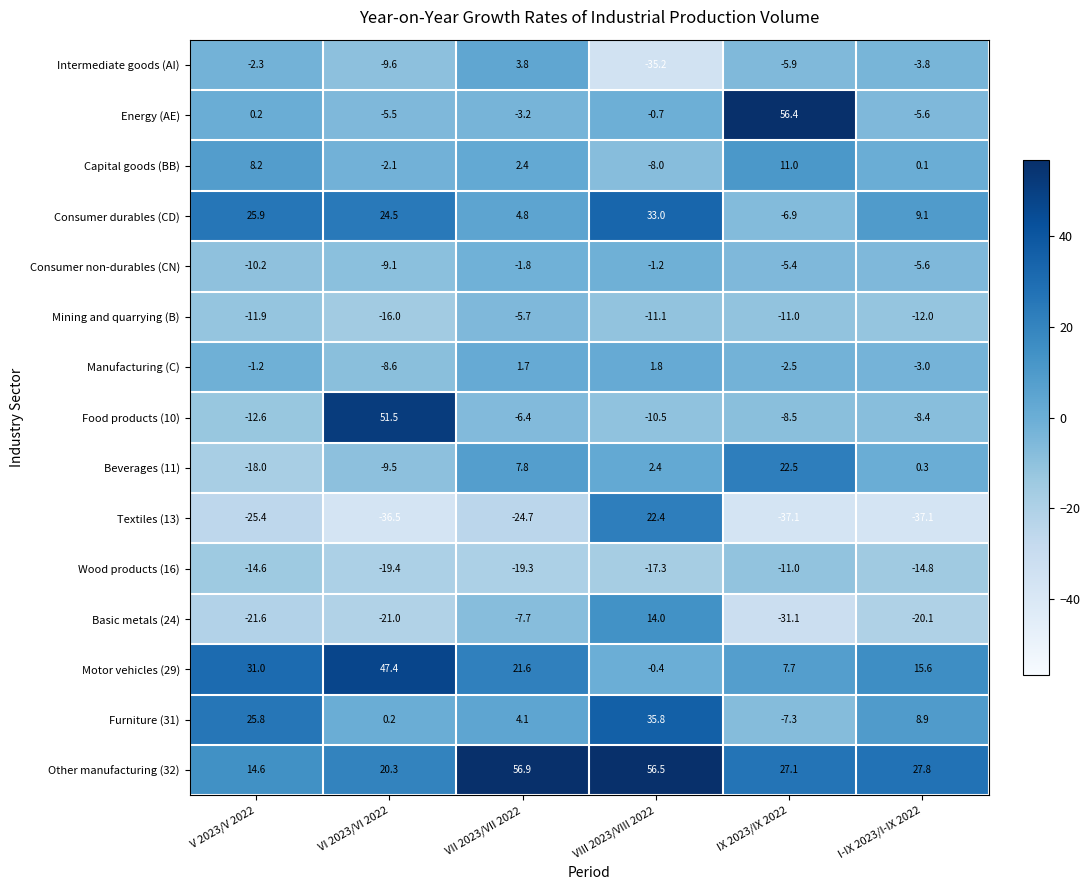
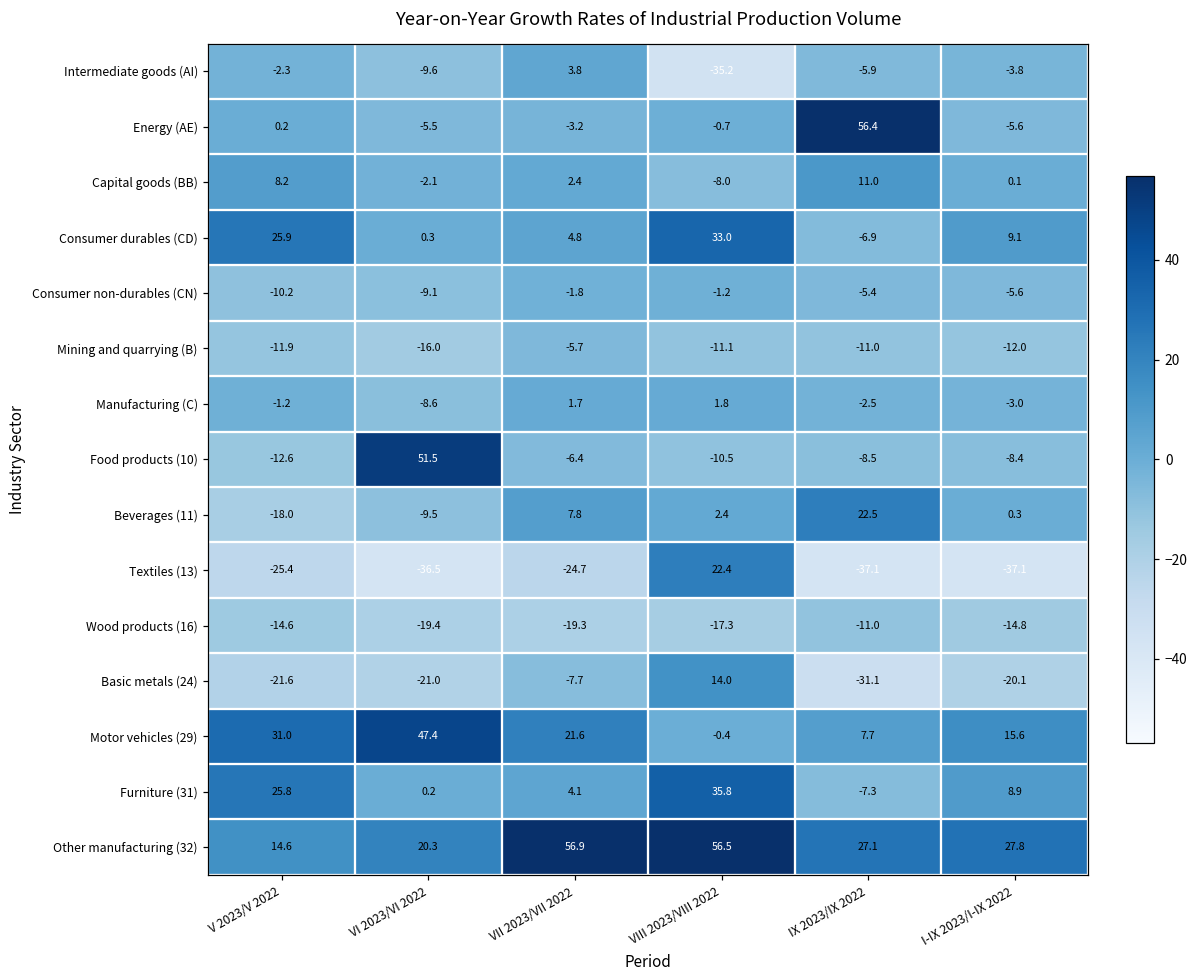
  {
    "Intermediate goods (AI)": {
      "V 2023/V 2022": -2.3,
      "VI 2023/VI 2022": -9.6,
      "VII 2023/VII 2022": 3.8,
      "IX 2023/IX 2022": -5.9,
      "I-IX 2023/I-IX 2022": -3.8
    },
    "Energy (AE)": {
      "V 2023/V 2022": 0.2,
      "VI 2023/VI 2022": -5.5,
      "VII 2023/VII 2022": -3.2,
      "VIII 2023/VIII 2022": -0.7,
      "IX 2023/IX 2022": 56.4,
      "I-IX 2023/I-IX 2022": -5.6
    },
    "Capital goods (BB)": {
      "V 2023/V 2022": 8.2,
      "VI 2023/VI 2022": -2.1,
      "VII 2023/VII 2022": 2.4,
      "VIII 2023/VIII 2022": -8.0,
      "IX 2023/IX 2022": 11.0,
      "I-IX 2023/I-IX 2022": 0.1
    },
    "Consumer durables (CD)": {
      "V 2023/V 2022": 25.9,
-     "VI 2023/VI 2022": 24.5,
+     "VI 2023/VI 2022": 0.3,
      "VII 2023/VII 2022": 4.8,
      "VIII 2023/VIII 2022": 33.0,
      "IX 2023/IX 2022": -6.9,
      "I-IX 2023/I-IX 2022": 9.1
    },
    "Consumer non-durables (CN)": {
      "V 2023/V 2022": -10.2,
      "VI 2023/VI 2022": -9.1,
      "VII 2023/VII 2022": -1.8,
      "VIII 2023/VIII 2022": -1.2,
      "IX 2023/IX 2022": -5.4,
      "I-IX 2023/I-IX 2022": -5.6
    },
    "Mining and quarrying (B)": {
      "V 2023/V 2022": -11.9,
      "VI 2023/VI 2022": -16.0,
      "VII 2023/VII 2022": -5.7,
      "VIII 2023/VIII 2022": -11.1,
      "IX 2023/IX 2022": -11.0,
      "I-IX 2023/I-IX 2022": -12.0
    },
    "Manufacturing (C)": {
      "V 2023/V 2022": -1.2,
      "VI 2023/VI 2022": -8.6,
      "VII 2023/VII 2022": 1.7,
      "VIII 2023/VIII 2022": 1.8,
      "IX 2023/IX 2022": -2.5,
      "I-IX 2023/I-IX 2022": -3.0
    },
    "Food products (10)": {
      "V 2023/V 2022": -12.6,
      "VI 2023/VI 2022": 51.5,
      "VII 2023/VII 2022": -6.4,
      "VIII 2023/VIII 2022": -10.5,
      "IX 2023/IX 2022": -8.5,
      "I-IX 2023/I-IX 2022": -8.4
    },
    "Beverages (11)": {
      "V 2023/V 2022": -18.0,
      "VI 2023/VI 2022": -9.5,
      "VII 2023/VII 2022": 7.8,
      "VIII 2023/VIII 2022": 2.4,
      "IX 2023/IX 2022": 22.5,
      "I-IX 2023/I-IX 2022": 0.3
    },
    "Textiles (13)": {
      "V 2023/V 2022": -25.4,
      "VII 2023/VII 2022": -24.7,
      "VIII 2023/VIII 2022": 22.4
    },
    "Wood products (16)": {
      "V 2023/V 2022": -14.6,
      "VI 2023/VI 2022": -19.4,
      "VII 2023/VII 2022": -19.3,
      "VIII 2023/VIII 2022": -17.3,
      "IX 2023/IX 2022": -11.0,
      "I-IX 2023/I-IX 2022": -14.8
    },
    "Basic metals (24)": {
      "V 2023/V 2022": -21.6,
      "VI 2023/VI 2022": -21.0,
      "VII 2023/VII 2022": -7.7,
      "VIII 2023/VIII 2022": 14.0,
      "IX 2023/IX 2022": -31.1,
      "I-IX 2023/I-IX 2022": -20.1
    },
    "Motor vehicles (29)": {
      "V 2023/V 2022": 31.0,
      "VI 2023/VI 2022": 47.4,
      "VII 2023/VII 2022": 21.6,
      "VIII 2023/VIII 2022": -0.4,
      "IX 2023/IX 2022": 7.7,
      "I-IX 2023/I-IX 2022": 15.6
    },
    "Furniture (31)": {
      "V 2023/V 2022": 25.8,
      "VI 2023/VI 2022": 0.2,
      "VII 2023/VII 2022": 4.1,
      "VIII 2023/VIII 2022": 35.8,
      "IX 2023/IX 2022": -7.3,
      "I-IX 2023/I-IX 2022": 8.9
    },
    "Other manufacturing (32)": {
      "V 2023/V 2022": 14.6,
      "VI 2023/VI 2022": 20.3,
      "VII 2023/VII 2022": 56.9,
      "VIII 2023/VIII 2022": 56.5,
      "IX 2023/IX 2022": 27.1,
      "I-IX 2023/I-IX 2022": 27.8
    }
  }
